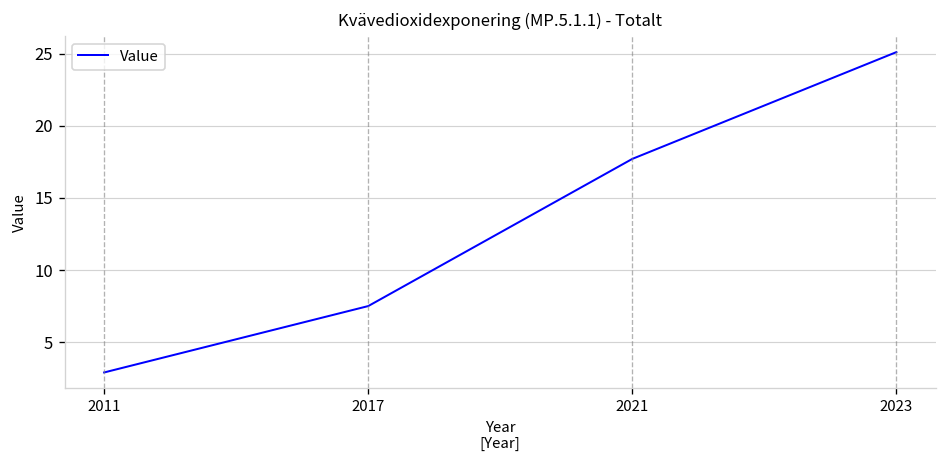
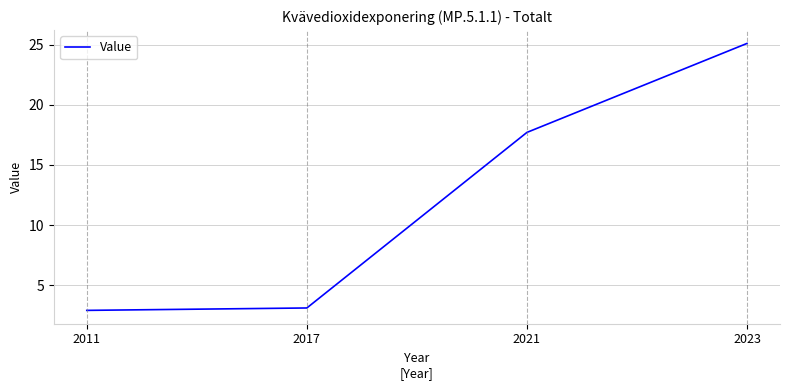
  {
    "2011": 2.9,
-   "2017": 7.5,
+   "2017": 3.1,
    "2021": 17.7,
    "2023": 25.1
  }
